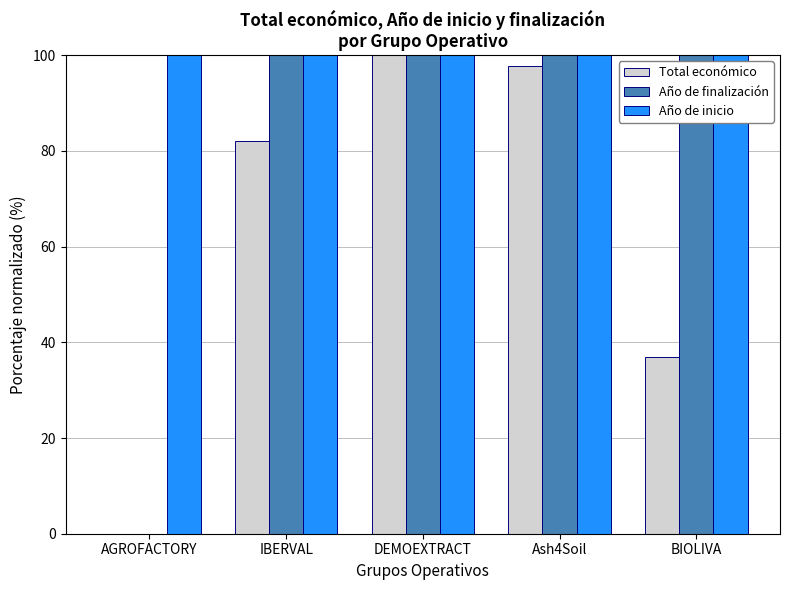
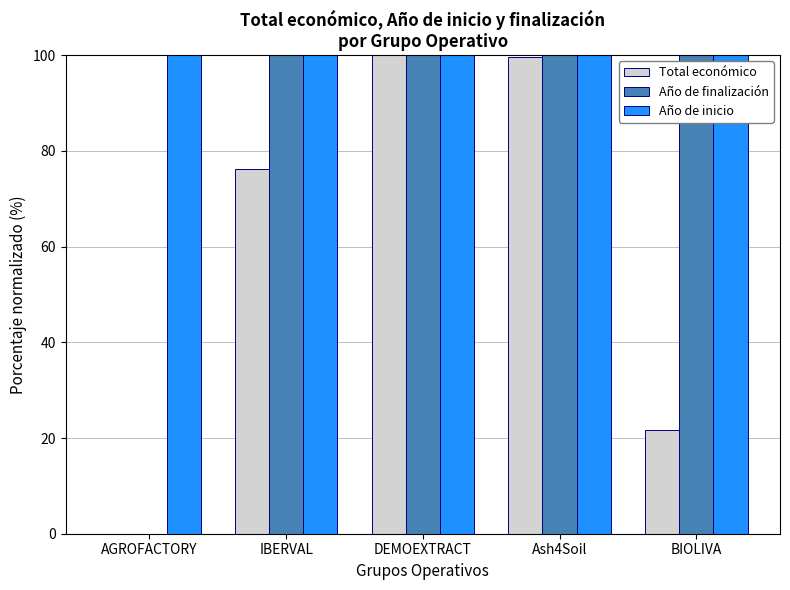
  {
    "Total económico": {
      "AGROFACTORY": 0,
-     "IBERVAL": 82,
+     "IBERVAL": 76,
      "DEMOEXTRACT": 100,
-     "Ash4Soil": 98,
-     "BIOLIVA": 37
+     "Ash4Soil": 100,
+     "BIOLIVA": 22
    },
    "Año de finalización": {
      "AGROFACTORY": 0,
      "IBERVAL": 100,
      "DEMOEXTRACT": 100,
      "Ash4Soil": 100,
      "BIOLIVA": 100
    },
    "Año de inicio": {
      "AGROFACTORY": 100,
      "IBERVAL": 100,
      "DEMOEXTRACT": 100,
      "Ash4Soil": 100,
      "BIOLIVA": 100
    }
  }
